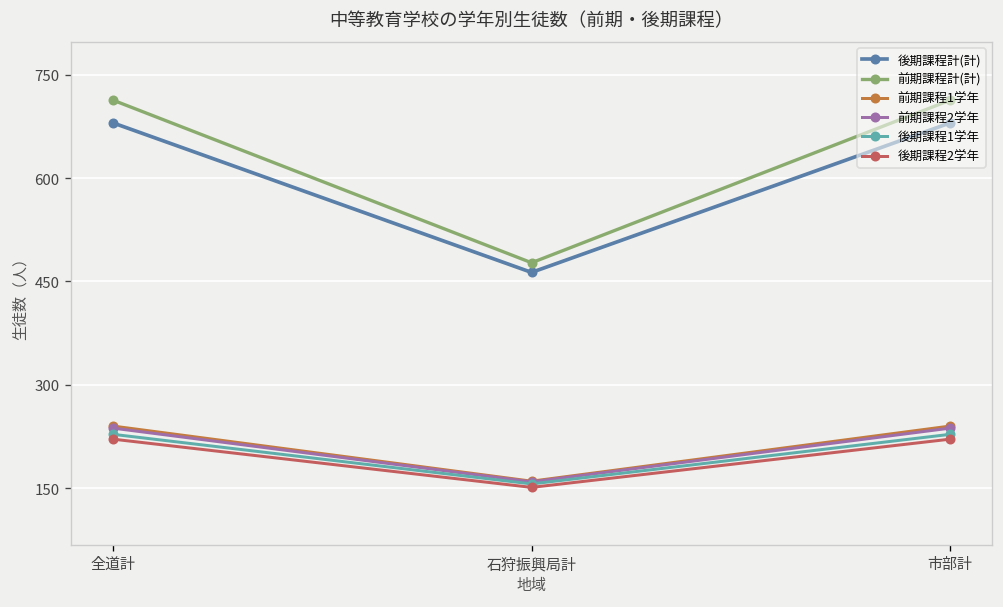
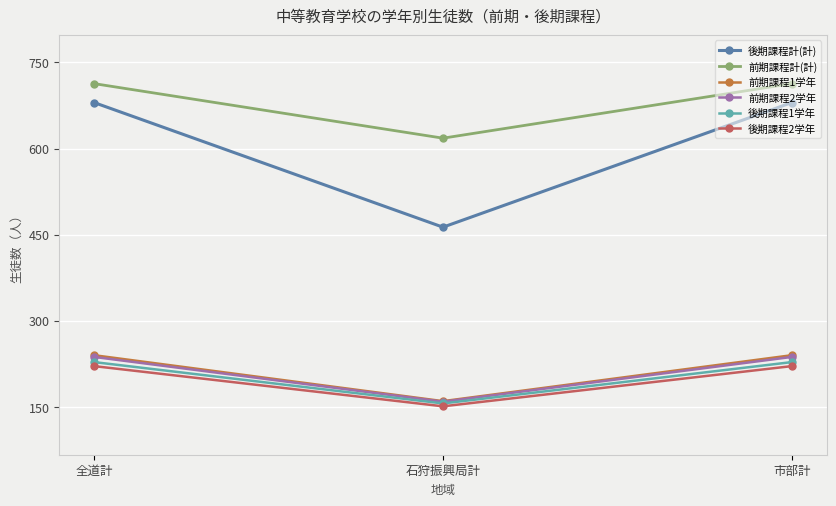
  {
    "前期課程計(計)": {
      "全道計": 710,
-     "石狩振興局計": 480
+     "石狩振興局計": 620
    }
  }
